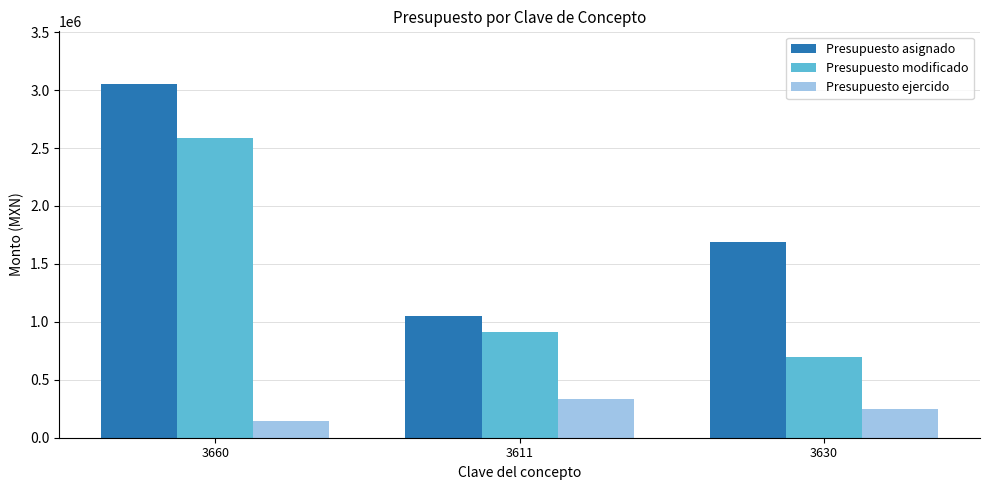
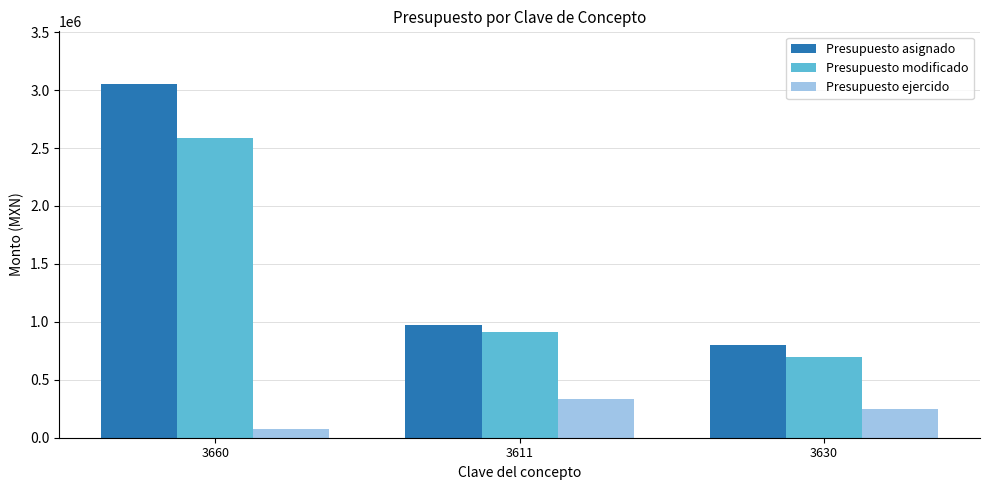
  {
    "Presupuesto asignado": {
      "3660": 3050000,
-     "3611": 1050000,
-     "3630": 1690000
+     "3611": 970000,
+     "3630": 800000
    },
    "Presupuesto modificado": {
      "3660": 2590000,
      "3611": 920000,
      "3630": 700000
    },
    "Presupuesto ejercido": {
-     "3660": 150000,
+     "3660": 70000,
      "3611": 340000,
      "3630": 250000
    }
  }
